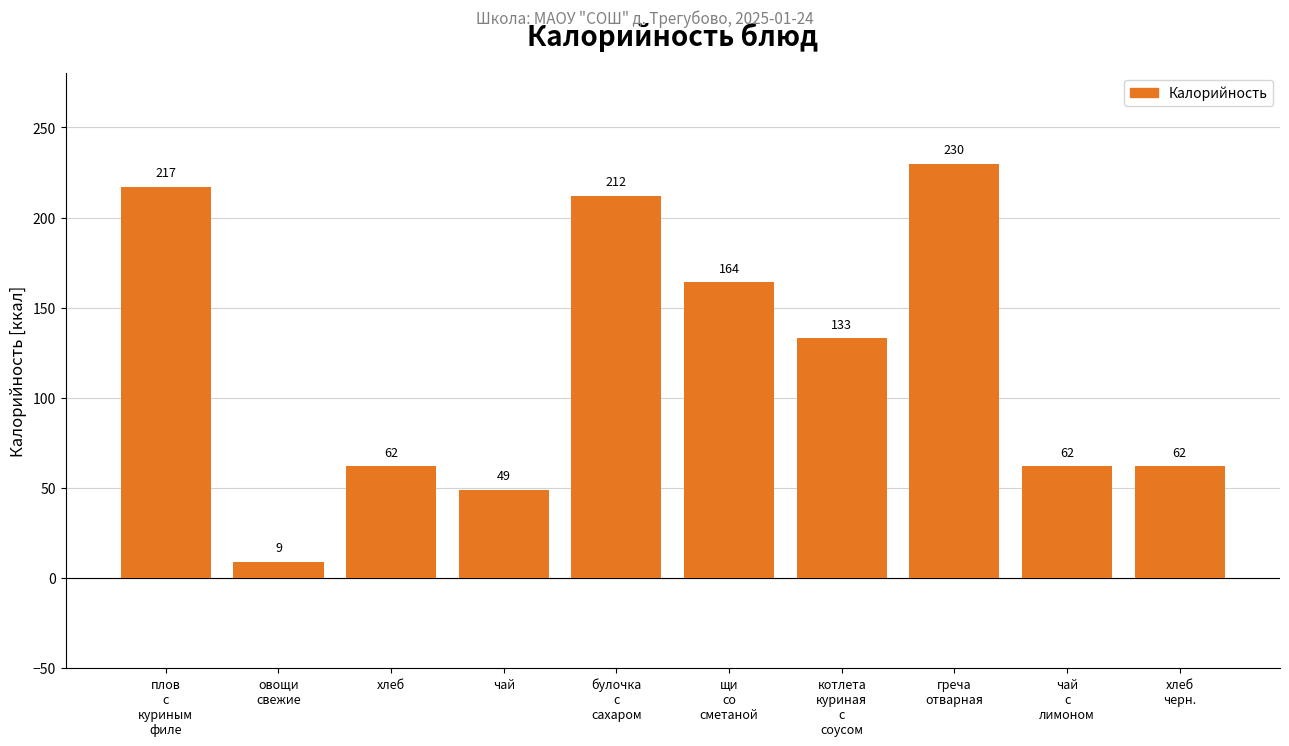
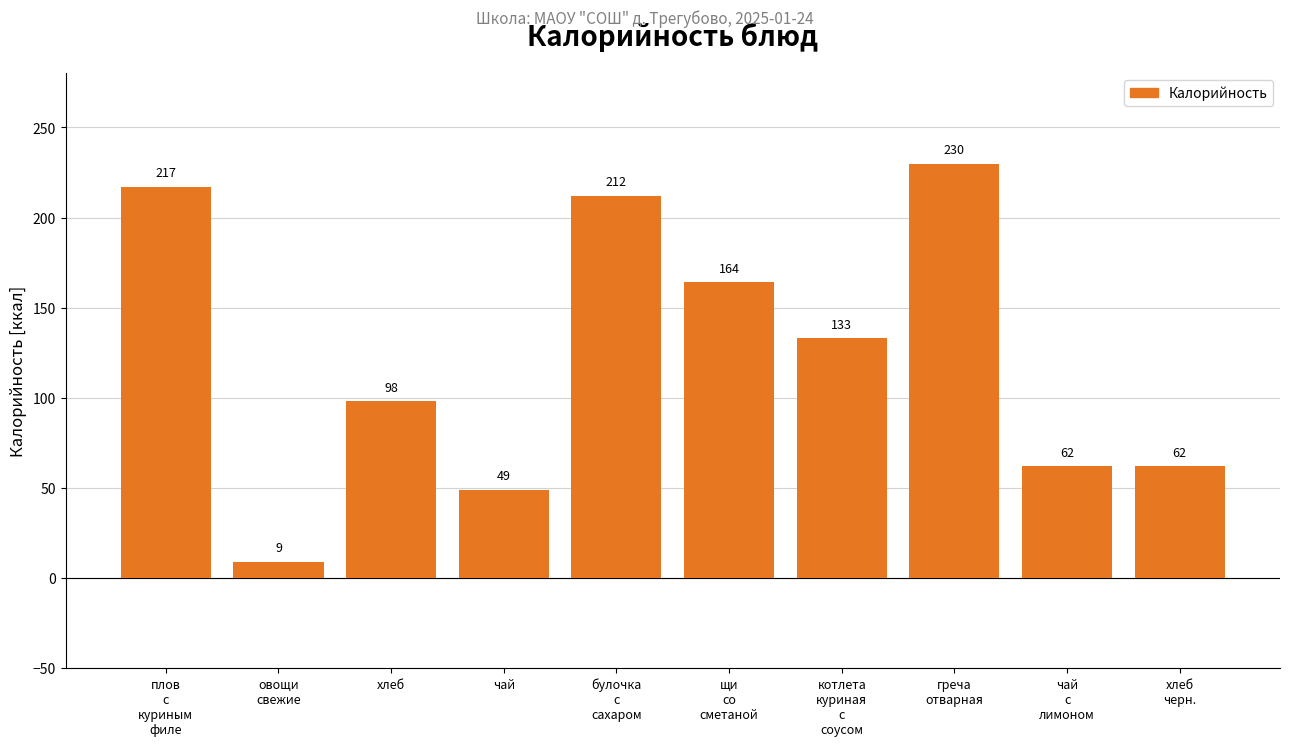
  {
    "плов с куриным филе": 217,
    "овощи свежие": 9,
-   "хлеб": 62,
+   "хлеб": 98,
    "чай": 49,
    "булочка с сахаром": 212,
    "щи со сметаной": 164,
    "котлета куриная с соусом": 133,
    "греча отварная": 230,
    "чай с лимоном": 62,
    "хлеб черн.": 62
  }
